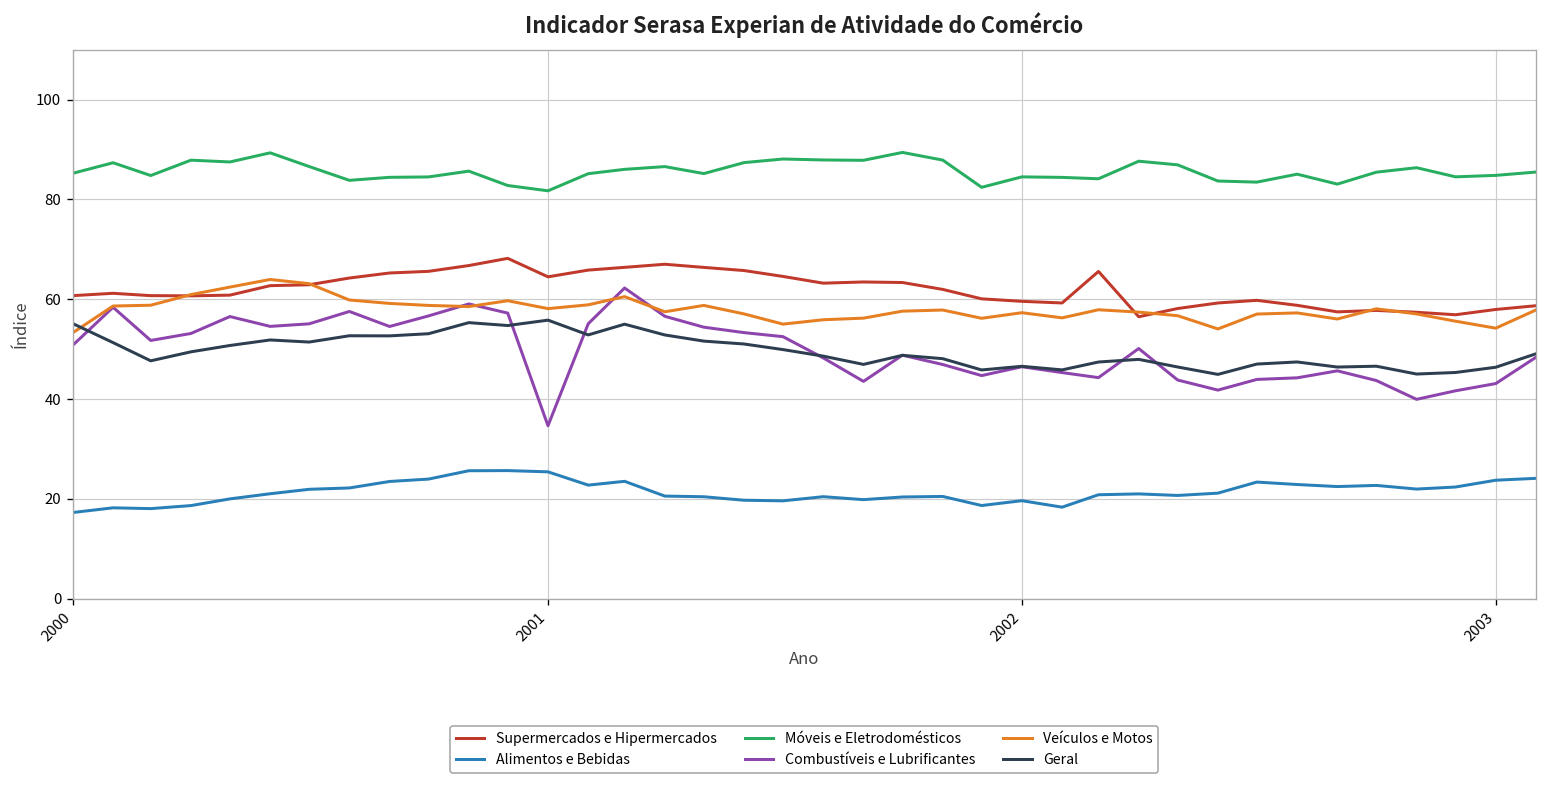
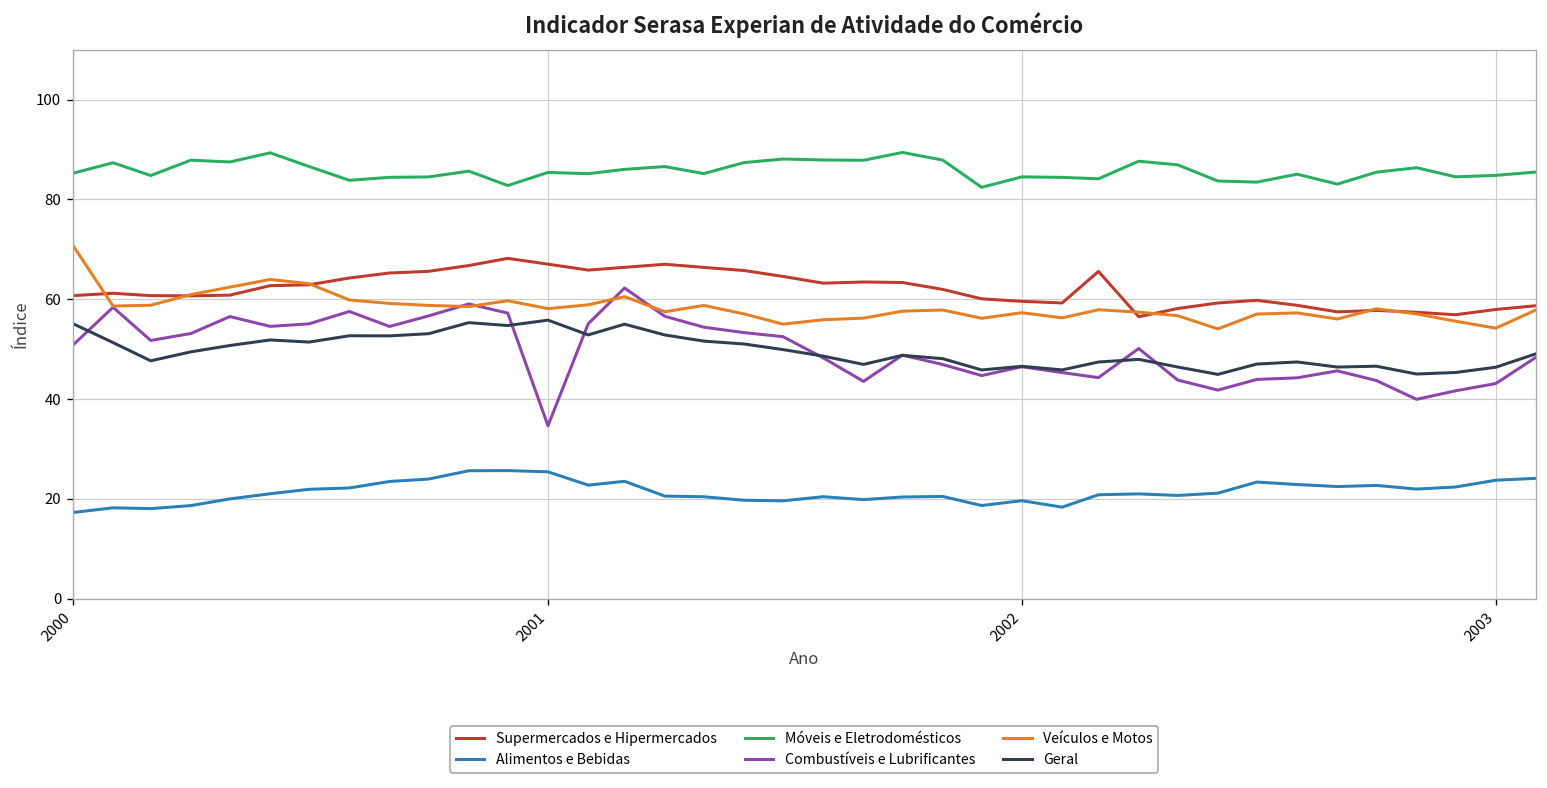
  {
    "Supermercados e Hipermercados": {
      "2000": 61,
-     "2001": 64,
+     "2001": 67,
      "2002": 60,
      "2003": 58
    },
    "Alimentos e Bebidas": {
      "2000": 17,
      "2001": 25,
      "2002": 20,
      "2003": 24
    },
    "Móveis e Eletrodomésticos": {
      "2000": 85,
-     "2001": 82,
+     "2001": 85,
      "2002": 85,
      "2003": 85
    },
    "Combustíveis e Lubrificantes": {
      "2000": 51,
      "2001": 35,
      "2003": 43
    },
    "Veículos e Motos": {
-     "2000": 53,
+     "2000": 71,
      "2001": 58,
      "2002": 57,
      "2003": 54
    },
    "Geral": {
      "2000": 55,
      "2001": 56,
      "2003": 46
    }
  }
